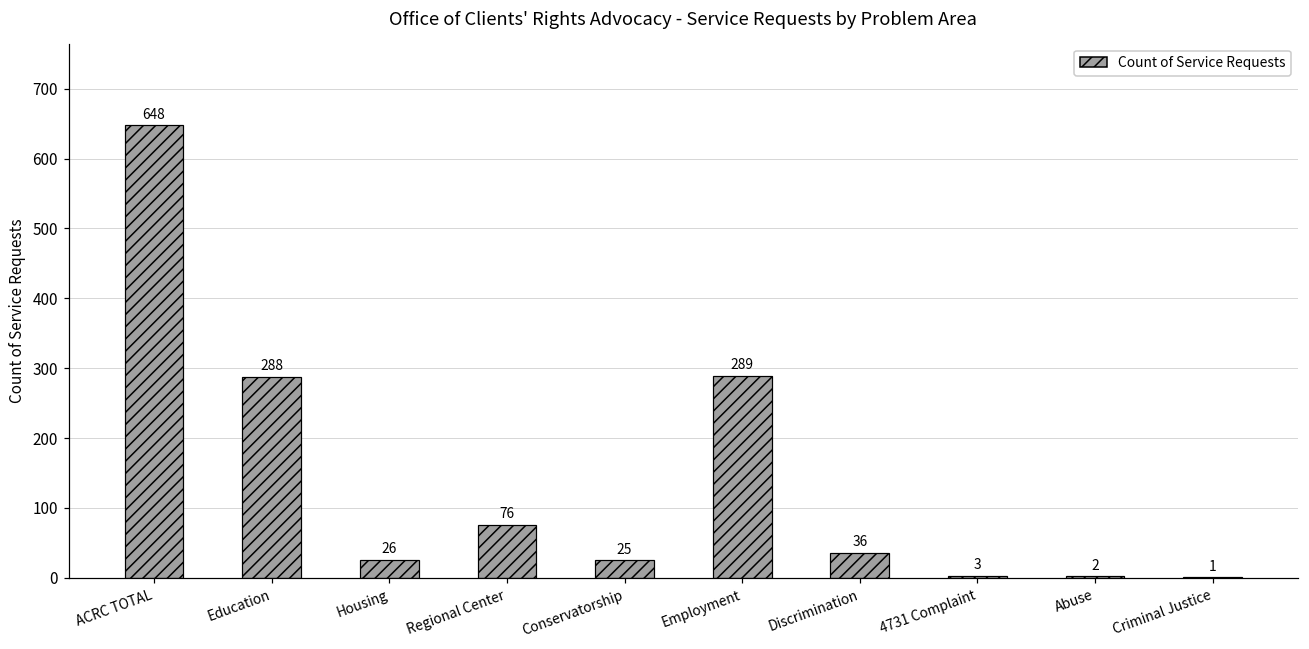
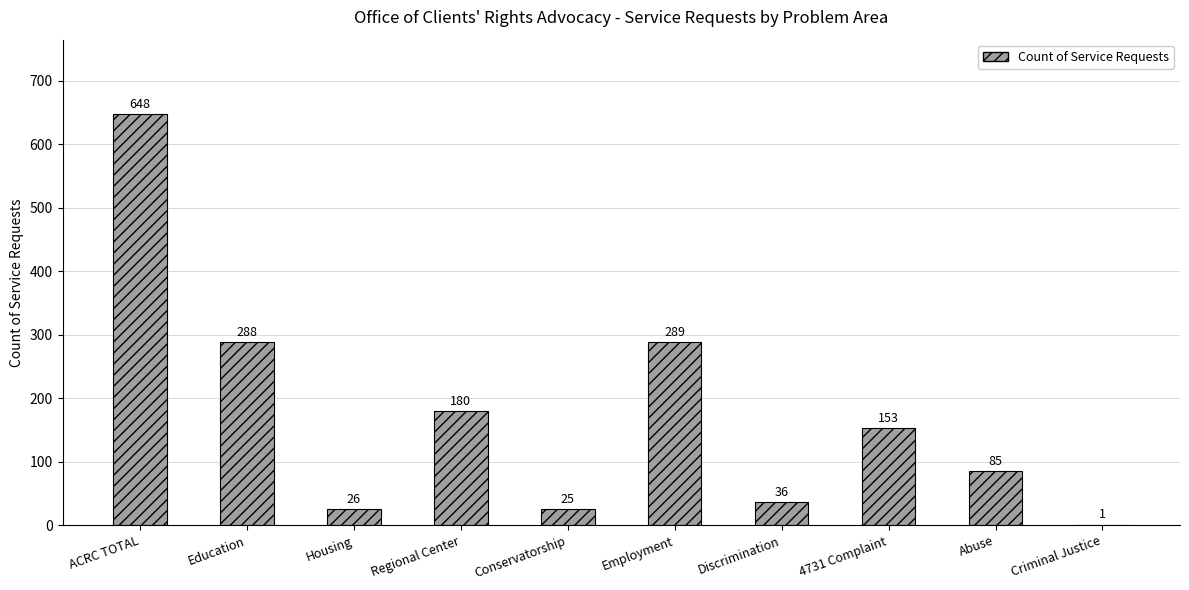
  {
    "ACRC TOTAL": 648,
    "Education": 288,
    "Housing": 26,
-   "Regional Center": 76,
+   "Regional Center": 180,
    "Conservatorship": 25,
    "Employment": 289,
    "Discrimination": 36,
-   "4731 Complaint": 3,
-   "Abuse": 2,
+   "4731 Complaint": 153,
+   "Abuse": 85,
    "Criminal Justice": 1
  }
